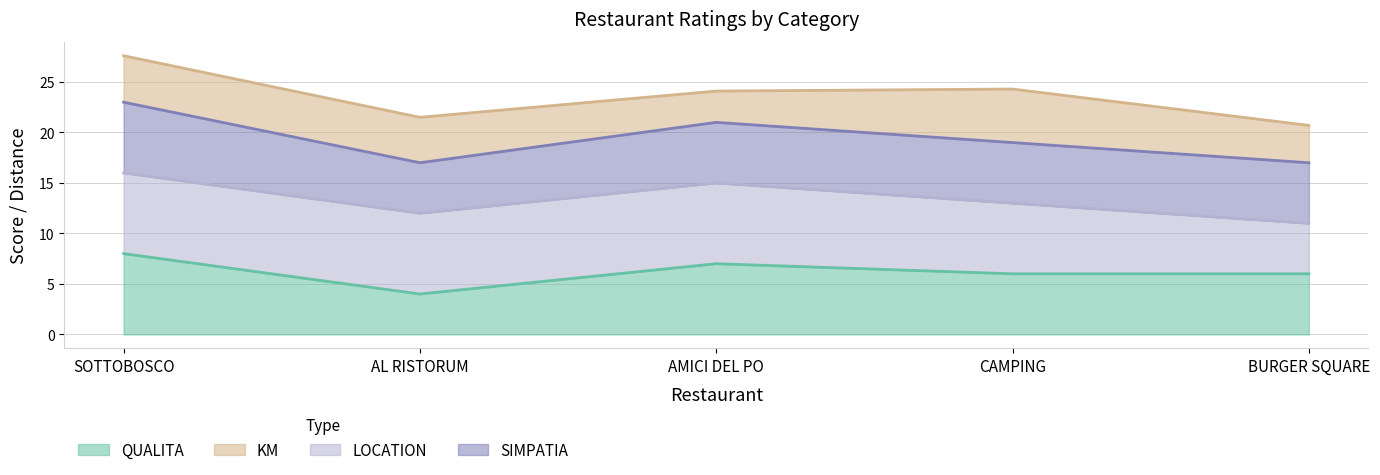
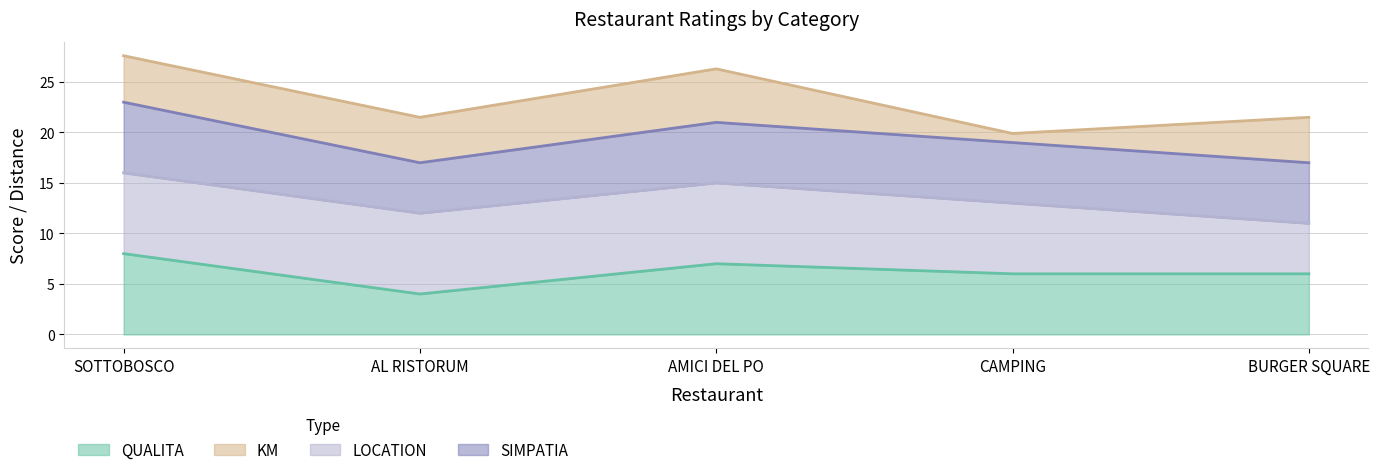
  {
    "LOCATION": {
      "SOTTOBOSCO": 8.0,
      "AL RISTORUM": 8.0,
      "AMICI DEL PO": 8.0,
      "CAMPING": 7.0,
      "BURGER SQUARE": 5.0
    },
    "KM": {
      "SOTTOBOSCO": 4.6,
      "AL RISTORUM": 4.5,
-     "AMICI DEL PO": 3.1,
-     "CAMPING": 5.3,
-     "BURGER SQUARE": 3.7
+     "AMICI DEL PO": 5.3,
+     "CAMPING": 0.9,
+     "BURGER SQUARE": 4.5
    }
  }
